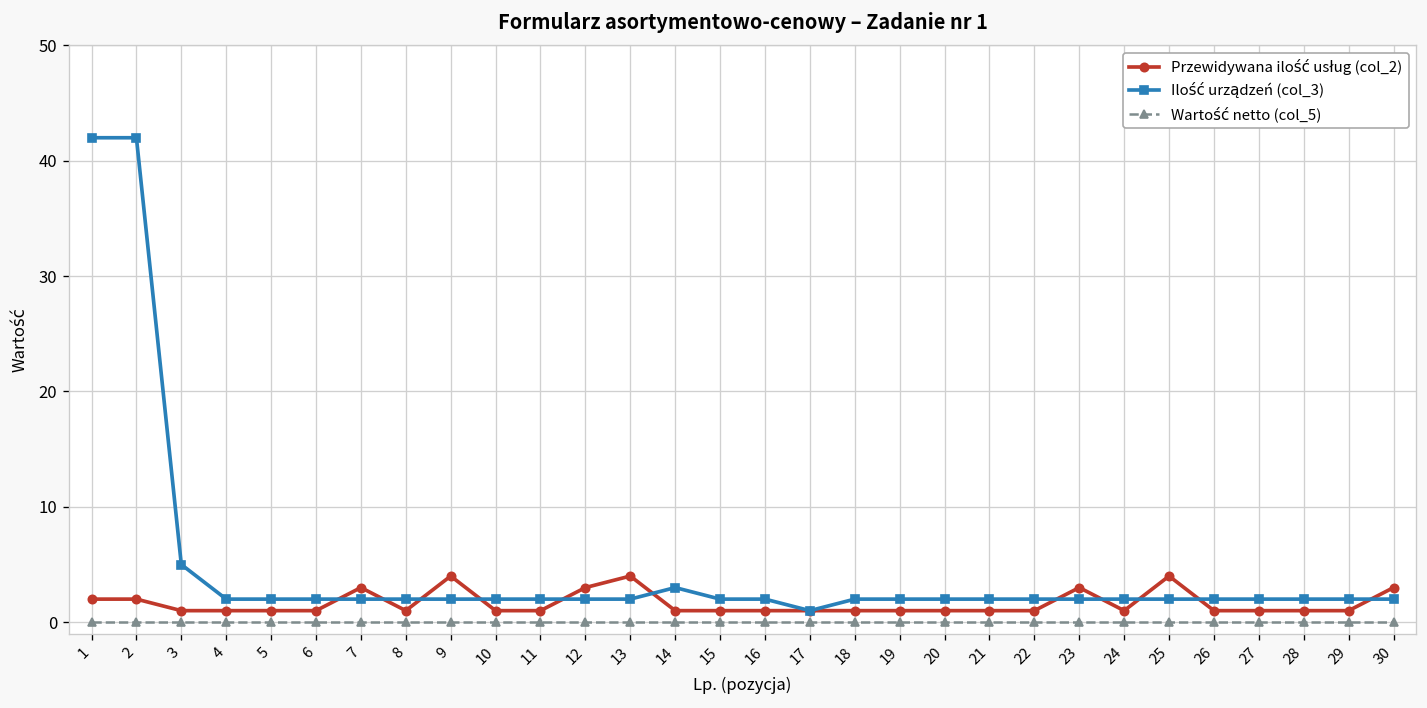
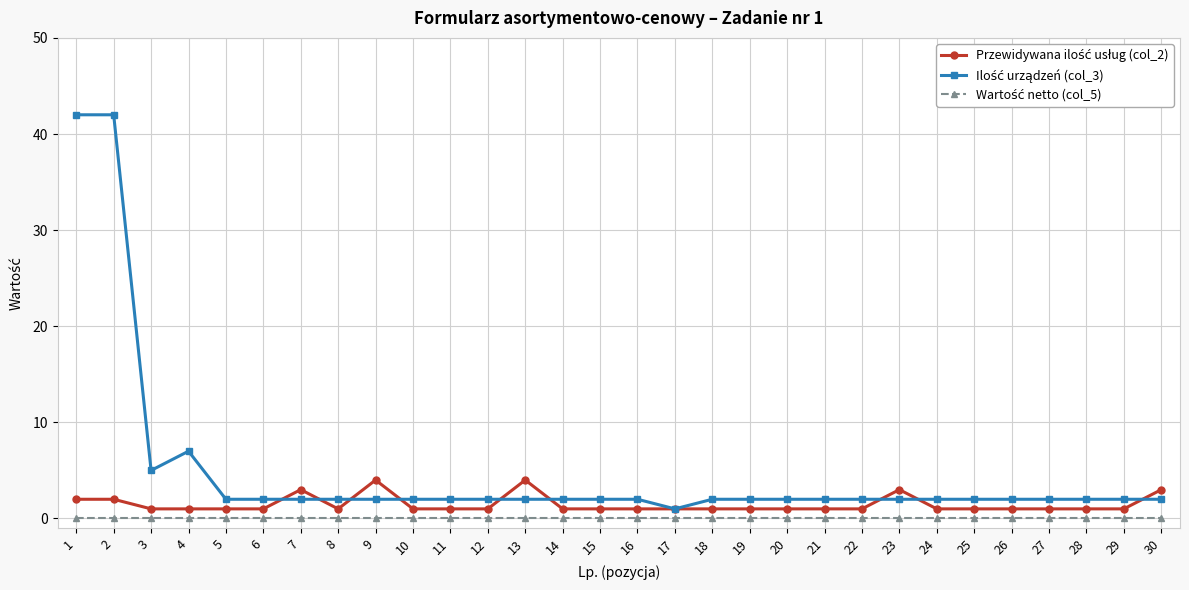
  {
    "Przewidywana ilość usług (col_2)": {
      "1": 2,
      "2": 2,
      "3": 1,
      "4": 1,
      "5": 1,
      "6": 1,
      "7": 3,
      "8": 1,
      "9": 4,
      "10": 1,
      "11": 1,
-     "12": 3,
+     "12": 1,
      "13": 4,
      "14": 1,
      "15": 1,
      "16": 1,
      "18": 1,
      "19": 1,
      "20": 1,
      "21": 1,
      "22": 1,
      "23": 3,
      "24": 1,
-     "25": 4,
+     "25": 1,
      "26": 1,
      "27": 1,
      "28": 1,
      "29": 1,
      "30": 3
    },
    "Ilość urządzeń (col_3)": {
      "1": 42,
      "2": 42,
      "3": 5,
-     "4": 2,
+     "4": 7,
      "5": 2,
      "6": 2,
      "7": 2,
      "8": 2,
      "9": 2,
      "10": 2,
      "11": 2,
      "12": 2,
      "13": 2,
-     "14": 3,
+     "14": 2,
      "15": 2,
      "16": 2,
      "18": 2,
      "19": 2,
      "20": 2,
      "21": 2,
      "22": 2,
      "23": 2,
      "24": 2,
      "25": 2,
      "26": 2,
      "27": 2,
      "28": 2,
      "29": 2,
      "30": 2
    },
    "Wartość netto (col_5)": {
      "1": 0,
      "2": 0,
      "3": 0,
      "4": 0,
      "5": 0,
      "6": 0,
      "7": 0,
      "8": 0,
      "9": 0,
      "10": 0,
      "11": 0,
      "12": 0,
      "13": 0,
      "14": 0,
      "15": 0,
      "16": 0,
      "17": 0,
      "18": 0,
      "19": 0,
      "20": 0,
      "21": 0,
      "22": 0,
      "23": 0,
      "24": 0,
      "25": 0,
      "26": 0,
      "27": 0,
      "28": 0,
      "29": 0,
      "30": 0
    }
  }
